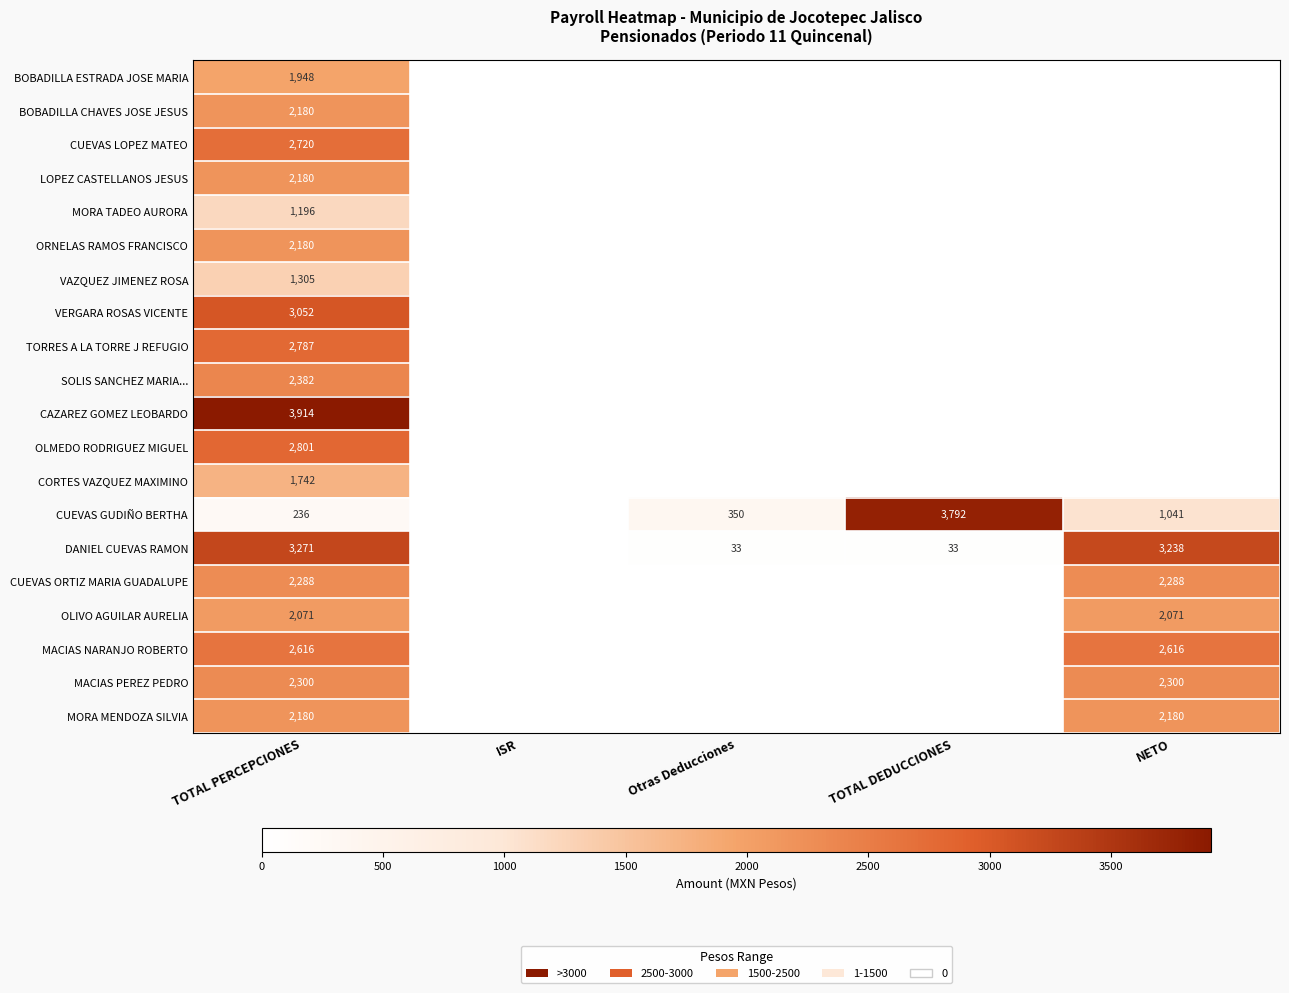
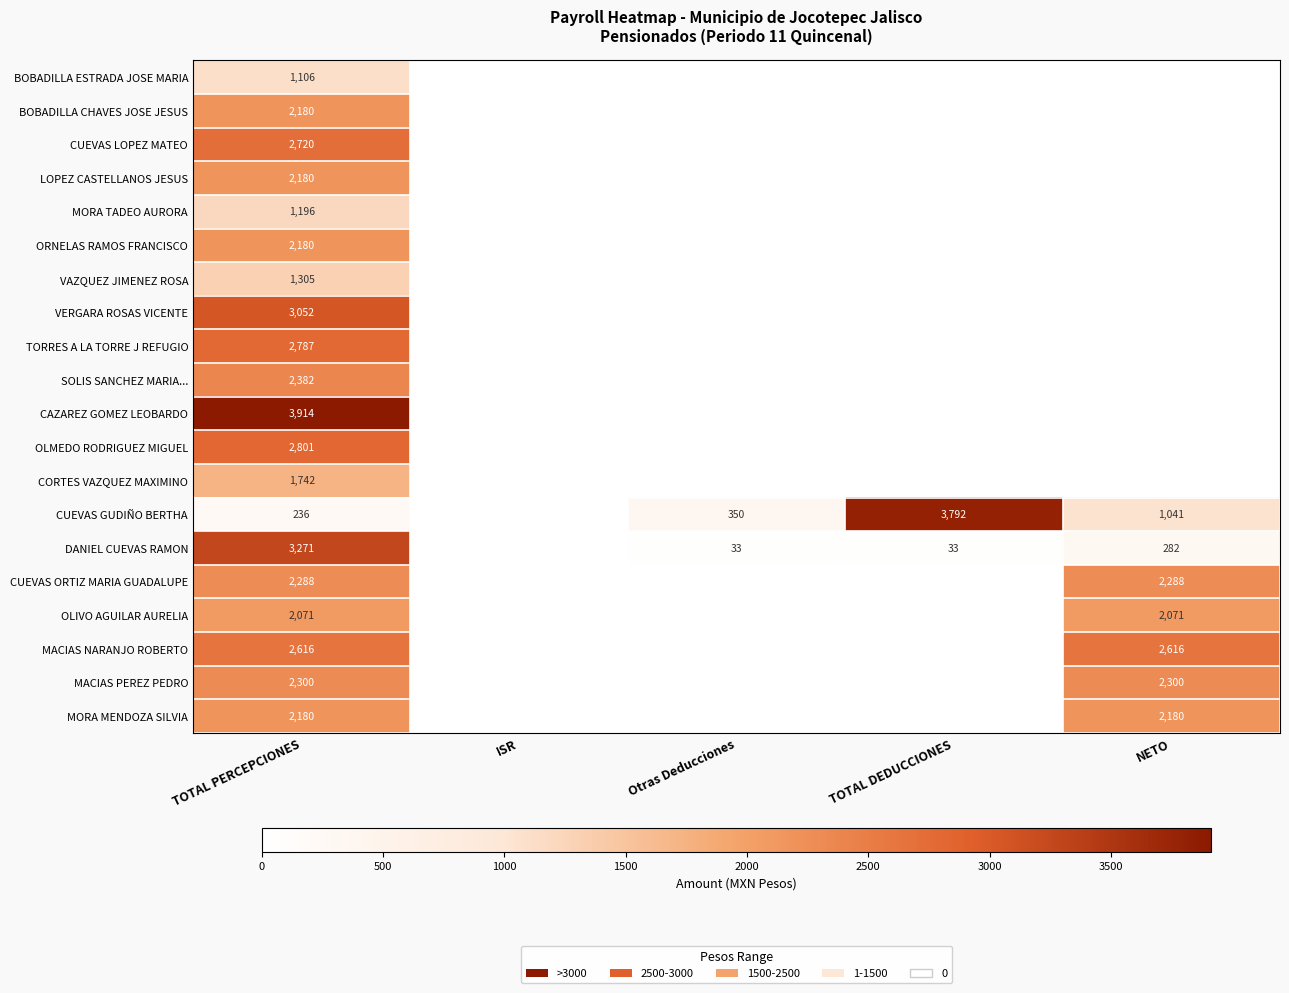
  {
    "BOBADILLA ESTRADA JOSE MARIA": {
-     "TOTAL PERCEPCIONES": "1,948"
+     "TOTAL PERCEPCIONES": "1,106"
    },
    "BOBADILLA CHAVES JOSE JESUS": {
      "TOTAL PERCEPCIONES": "2,180"
    },
    "CUEVAS LOPEZ MATEO": {
      "TOTAL PERCEPCIONES": "2,720"
    },
    "LOPEZ CASTELLANOS JESUS": {
      "TOTAL PERCEPCIONES": "2,180"
    },
    "MORA TADEO AURORA": {
      "TOTAL PERCEPCIONES": "1,196"
    },
    "ORNELAS RAMOS FRANCISCO": {
      "TOTAL PERCEPCIONES": "2,180"
    },
    "VAZQUEZ JIMENEZ ROSA": {
      "TOTAL PERCEPCIONES": "1,305"
    },
    "VERGARA ROSAS VICENTE": {
      "TOTAL PERCEPCIONES": "3,052"
    },
    "TORRES A LA TORRE J REFUGIO": {
      "TOTAL PERCEPCIONES": "2,787"
    },
    "SOLIS SANCHEZ MARIA...": {
      "TOTAL PERCEPCIONES": "2,382"
    },
    "CAZAREZ GOMEZ LEOBARDO": {
      "TOTAL PERCEPCIONES": "3,914"
    },
    "OLMEDO RODRIGUEZ MIGUEL": {
      "TOTAL PERCEPCIONES": "2,801"
    },
    "CORTES VAZQUEZ MAXIMINO": {
      "TOTAL PERCEPCIONES": "1,742"
    },
    "CUEVAS GUDIÑO BERTHA": {
      "TOTAL PERCEPCIONES": "236",
      "Otras Deducciones": "350",
      "TOTAL DEDUCCIONES": "3,792",
      "NETO": "1,041"
    },
    "DANIEL CUEVAS RAMON": {
      "TOTAL PERCEPCIONES": "3,271",
      "Otras Deducciones": "33",
      "TOTAL DEDUCCIONES": "33",
-     "NETO": "3,238"
+     "NETO": "282"
    },
    "CUEVAS ORTIZ MARIA GUADALUPE": {
      "TOTAL PERCEPCIONES": "2,288",
      "NETO": "2,288"
    },
    "OLIVO AGUILAR AURELIA": {
      "TOTAL PERCEPCIONES": "2,071",
      "NETO": "2,071"
    },
    "MACIAS NARANJO ROBERTO": {
      "TOTAL PERCEPCIONES": "2,616",
      "NETO": "2,616"
    },
    "MACIAS PEREZ PEDRO": {
      "TOTAL PERCEPCIONES": "2,300",
      "NETO": "2,300"
    },
    "MORA MENDOZA SILVIA": {
      "TOTAL PERCEPCIONES": "2,180",
      "NETO": "2,180"
    }
  }
